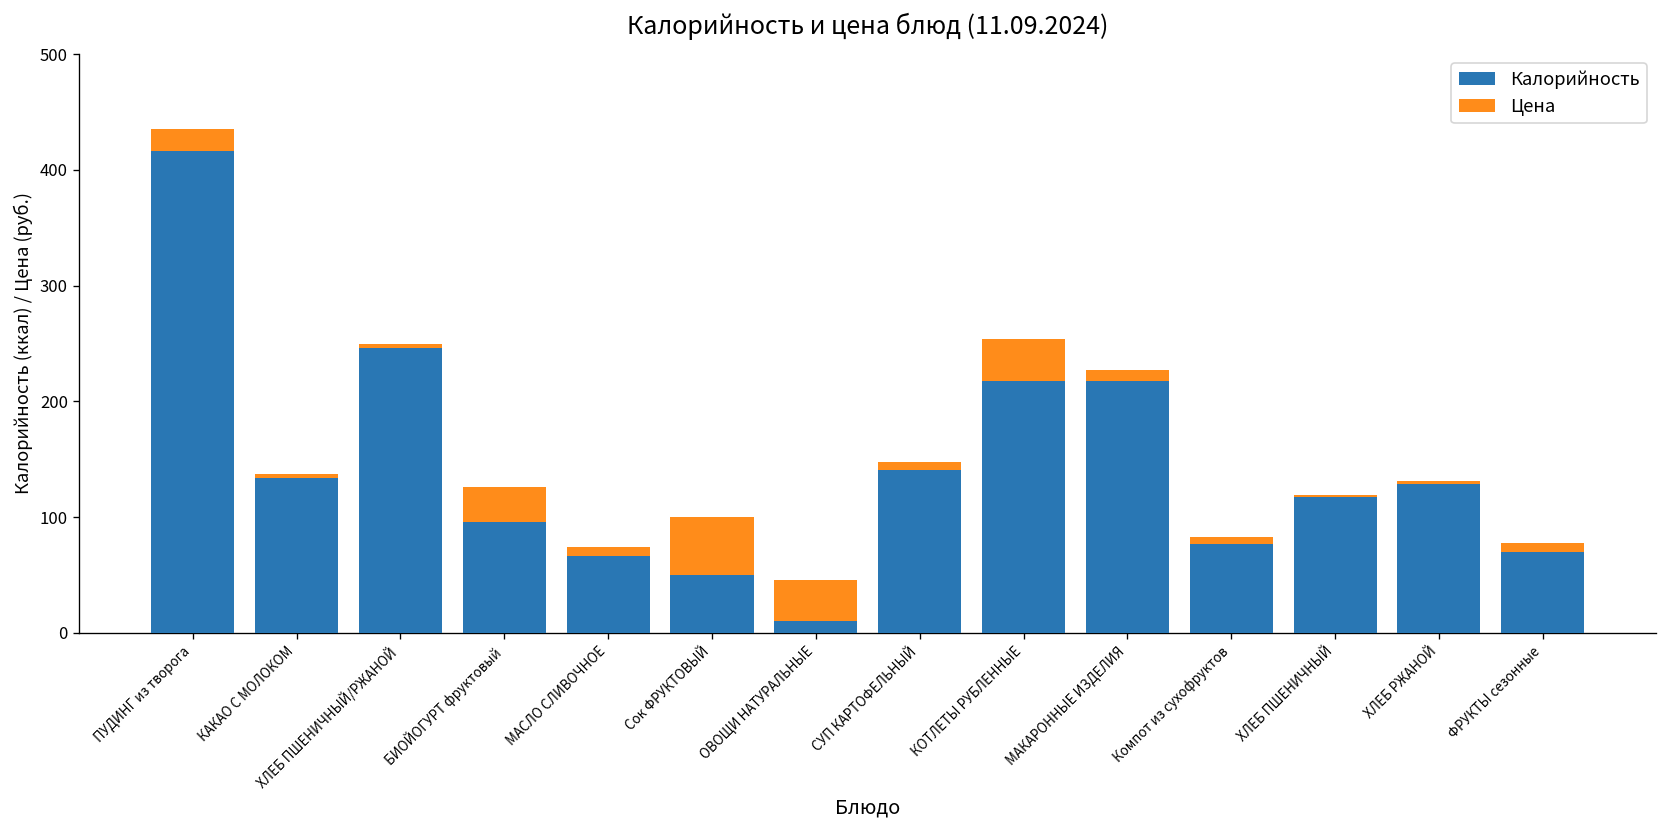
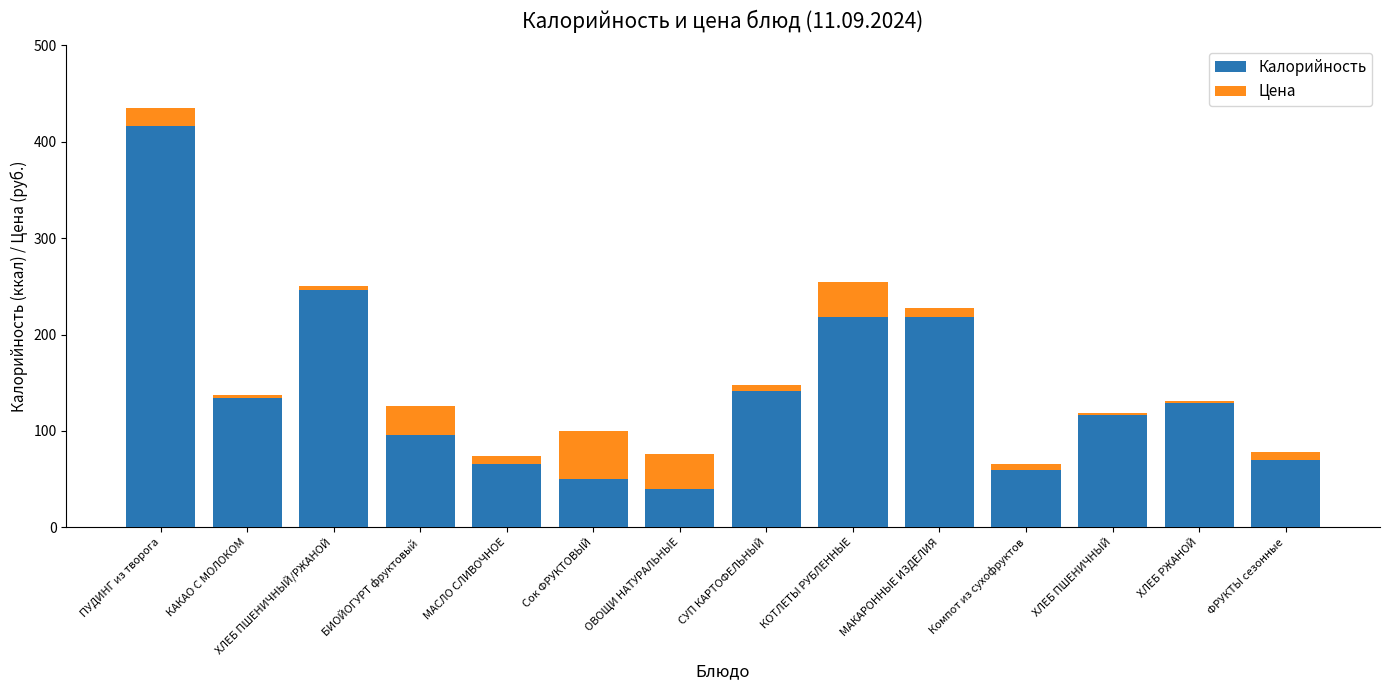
  {
    "Калорийность": {
      "ПУДИНГ из творога": 420,
      "КАКАО С МОЛОКОМ": 130,
      "ХЛЕБ ПШЕНИЧНЫЙ/РЖАНОЙ": 250,
      "БИОЙОГУРТ фруктовый": 100,
      "МАСЛО СЛИВОЧНОЕ": 70,
      "Сок ФРУКТОВЫЙ": 50,
-     "ОВОЩИ НАТУРАЛЬНЫЕ": 10,
+     "ОВОЩИ НАТУРАЛЬНЫЕ": 40,
      "СУП КАРТОФЕЛЬНЫЙ": 140,
      "КОТЛЕТЫ РУБЛЕННЫЕ": 220,
      "МАКАРОННЫЕ ИЗДЕЛИЯ": 220,
-     "Компот из сухофруктов": 80,
+     "Компот из сухофруктов": 60,
      "ХЛЕБ ПШЕНИЧНЫЙ": 120,
      "ХЛЕБ РЖАНОЙ": 130,
      "ФРУКТЫ сезонные": 70
    },
    "Цена": {
      "ПУДИНГ из творога": 20,
      "КАКАО С МОЛОКОМ": 0,
      "ХЛЕБ ПШЕНИЧНЫЙ/РЖАНОЙ": 0,
      "БИОЙОГУРТ фруктовый": 30,
      "МАСЛО СЛИВОЧНОЕ": 10,
      "Сок ФРУКТОВЫЙ": 50,
      "ОВОЩИ НАТУРАЛЬНЫЕ": 40,
      "СУП КАРТОФЕЛЬНЫЙ": 10,
      "КОТЛЕТЫ РУБЛЕННЫЕ": 40,
      "МАКАРОННЫЕ ИЗДЕЛИЯ": 10,
      "Компот из сухофруктов": 10,
      "ФРУКТЫ сезонные": 10
    }
  }
